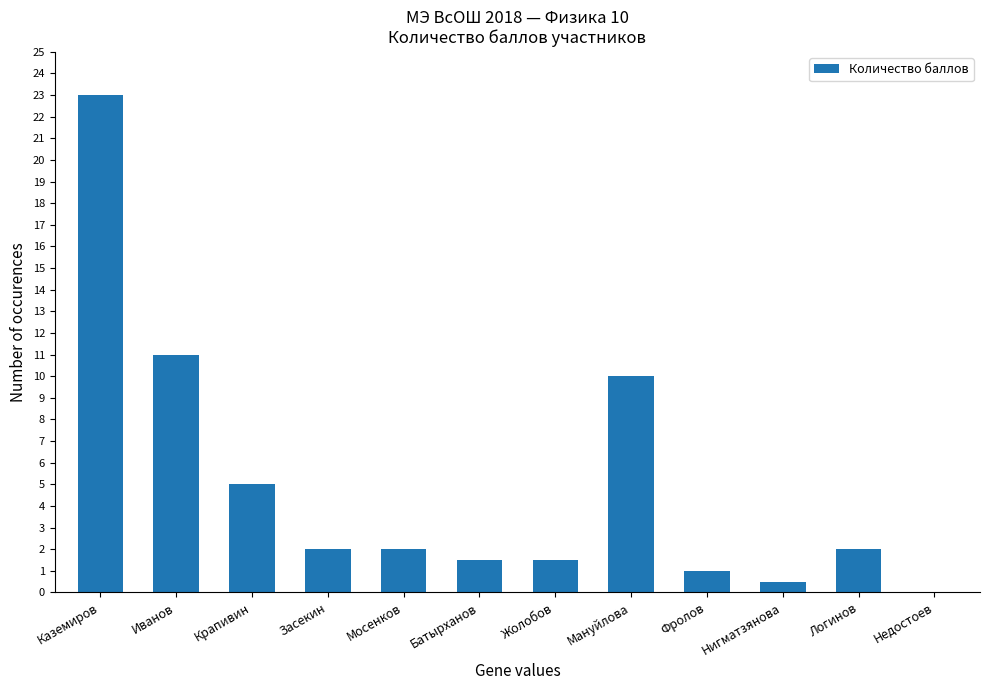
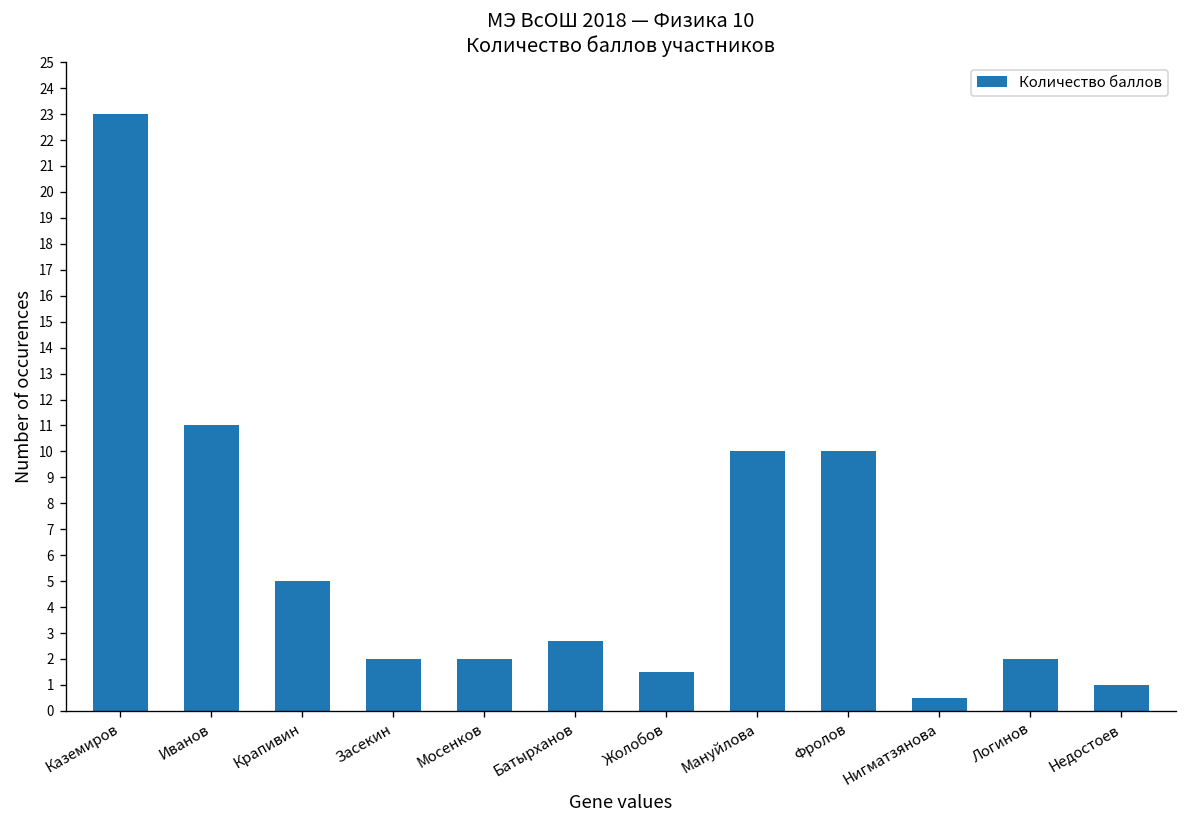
  {
    "Каземиров": 23.0,
    "Иванов": 11.0,
    "Крапивин": 5.0,
    "Засекин": 2.0,
    "Мосенков": 2.0,
-   "Батырханов": 1.5,
+   "Батырханов": 2.7,
    "Жолобов": 1.5,
    "Мануйлова": 10.0,
-   "Фролов": 1,
+   "Фролов": 10,
    "Нигматзянова": 0.5,
    "Логинов": 2.0,
-   "Недостоев": 0
+   "Недостоев": 1
  }
